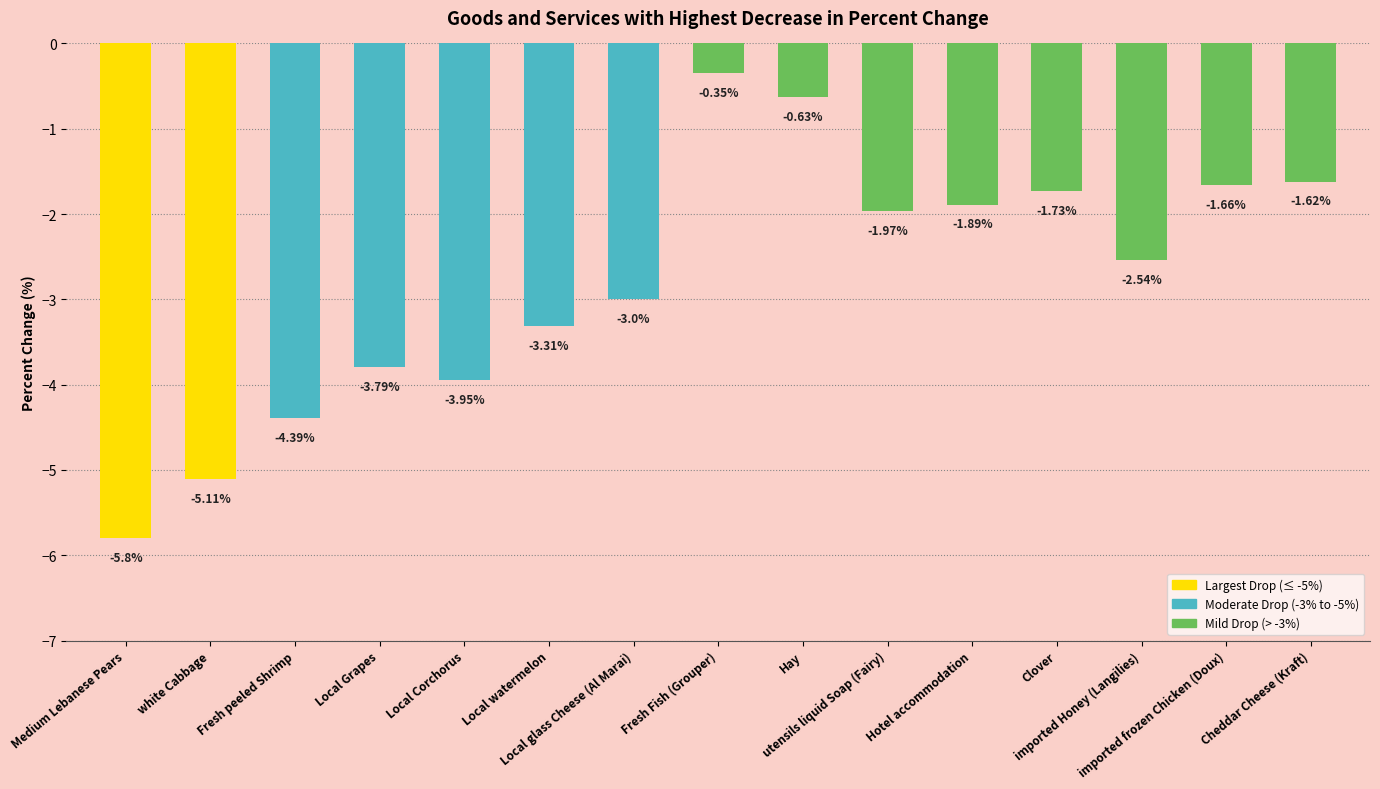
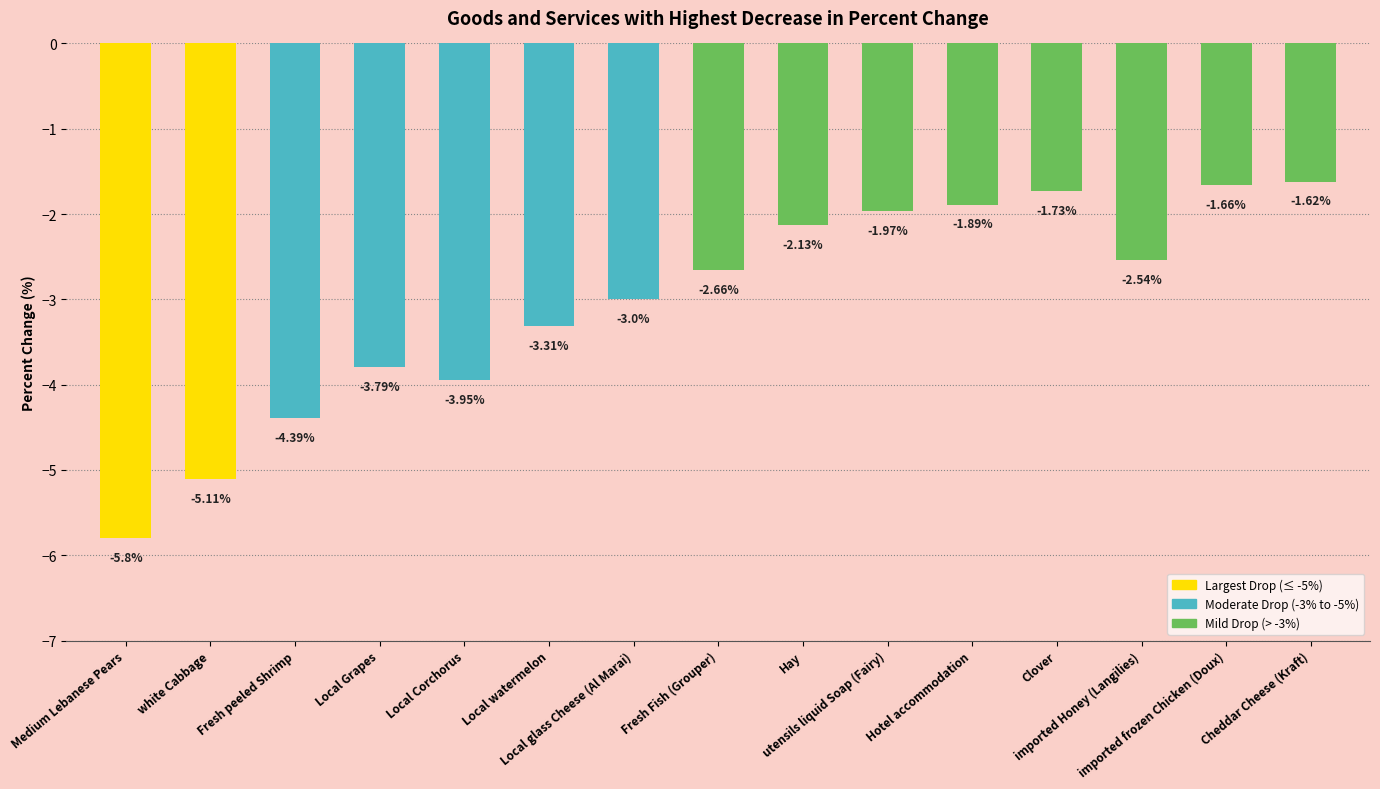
  {
    "Medium Lebanese Pears": "-5.8%",
    "white Cabbage": "-5.11%",
    "Fresh peeled Shrimp": "-4.39%",
    "Local Grapes": "-3.79%",
    "Local Corchorus": "-3.95%",
    "Local watermelon": "-3.31%",
    "Local glass Cheese (Al Marai)": "-3.0%",
-   "Fresh Fish (Grouper)": "-0.35%",
-   "Hay": "-0.63%",
+   "Fresh Fish (Grouper)": "-2.66%",
+   "Hay": "-2.13%",
    "utensils liquid Soap (Fairy)": "-1.97%",
    "Hotel accommodation": "-1.89%",
    "Clover": "-1.73%",
    "imported Honey (Langilies)": "-2.54%",
    "imported frozen Chicken (Doux)": "-1.66%",
    "Cheddar Cheese (Kraft)": "-1.62%"
  }
